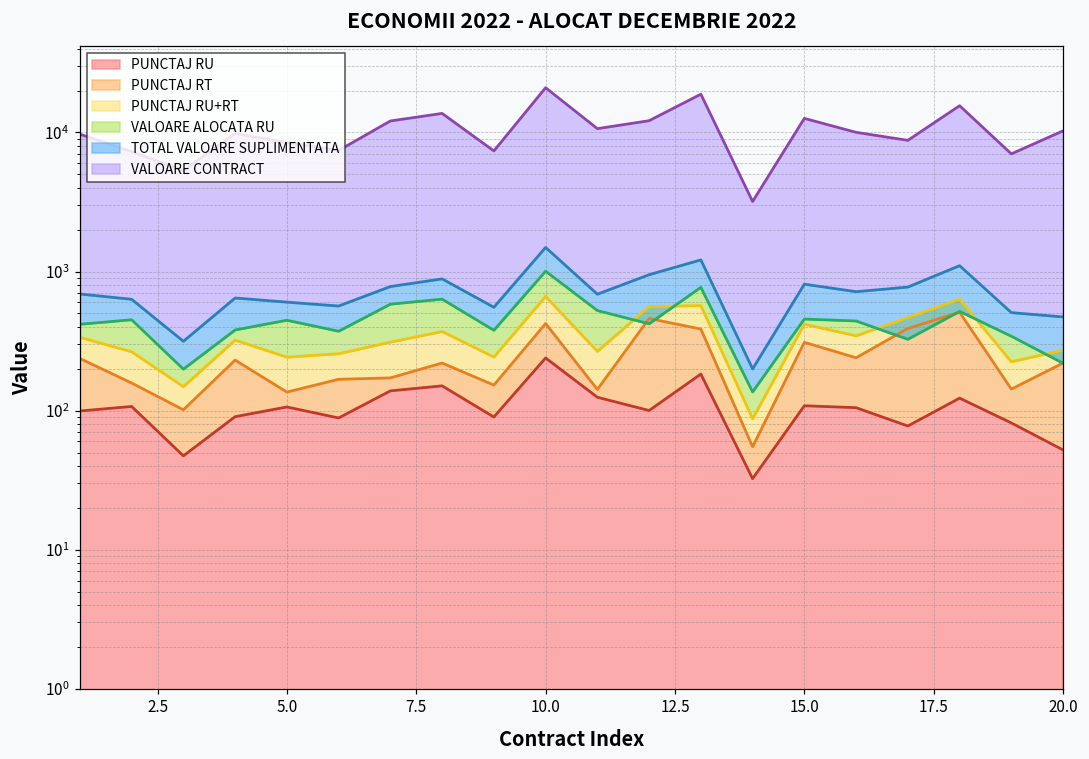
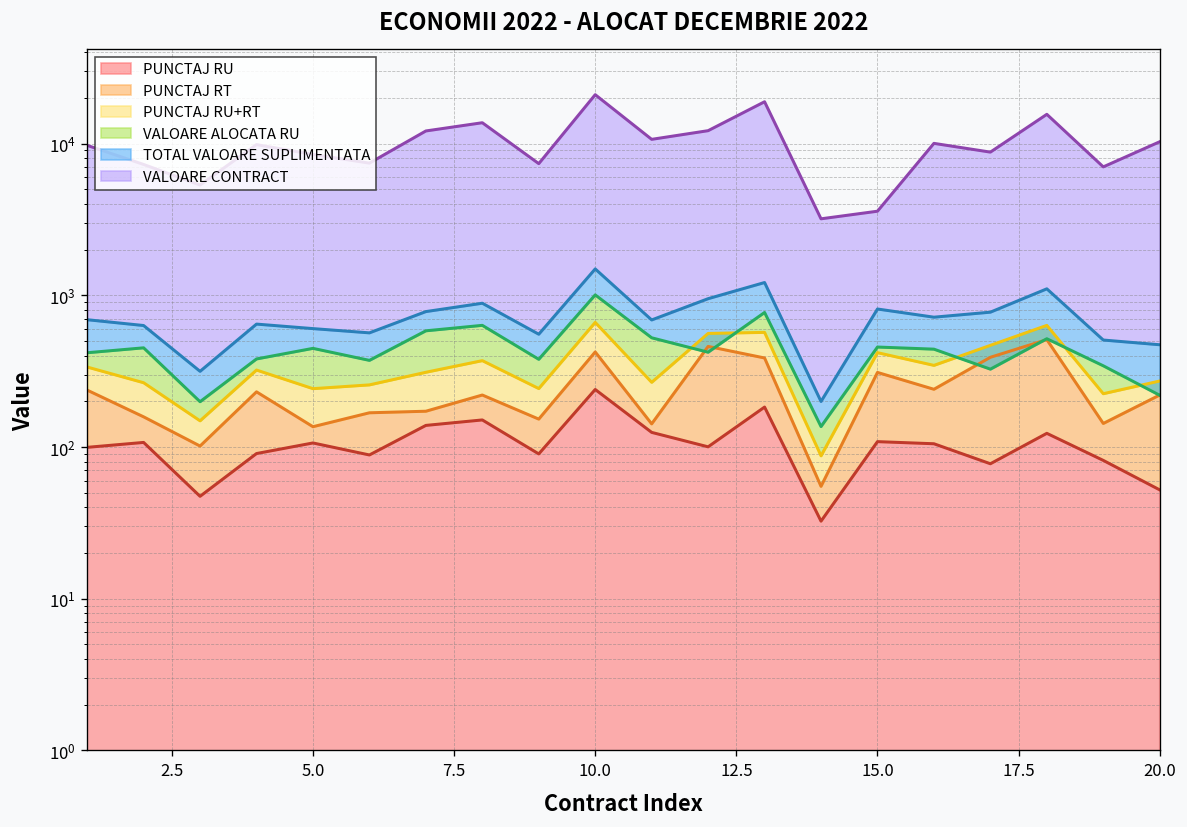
  {
    "TOTAL VALOARE SUPLIMENTATA": {
      "5.0": 600,
      "10.0": 1500,
      "15.0": 800,
      "20.0": 470
    },
    "VALOARE CONTRACT": {
      "10.0": 21000,
-     "15.0": 13000,
+     "15.0": 3600,
      "20.0": 10000
    }
  }
